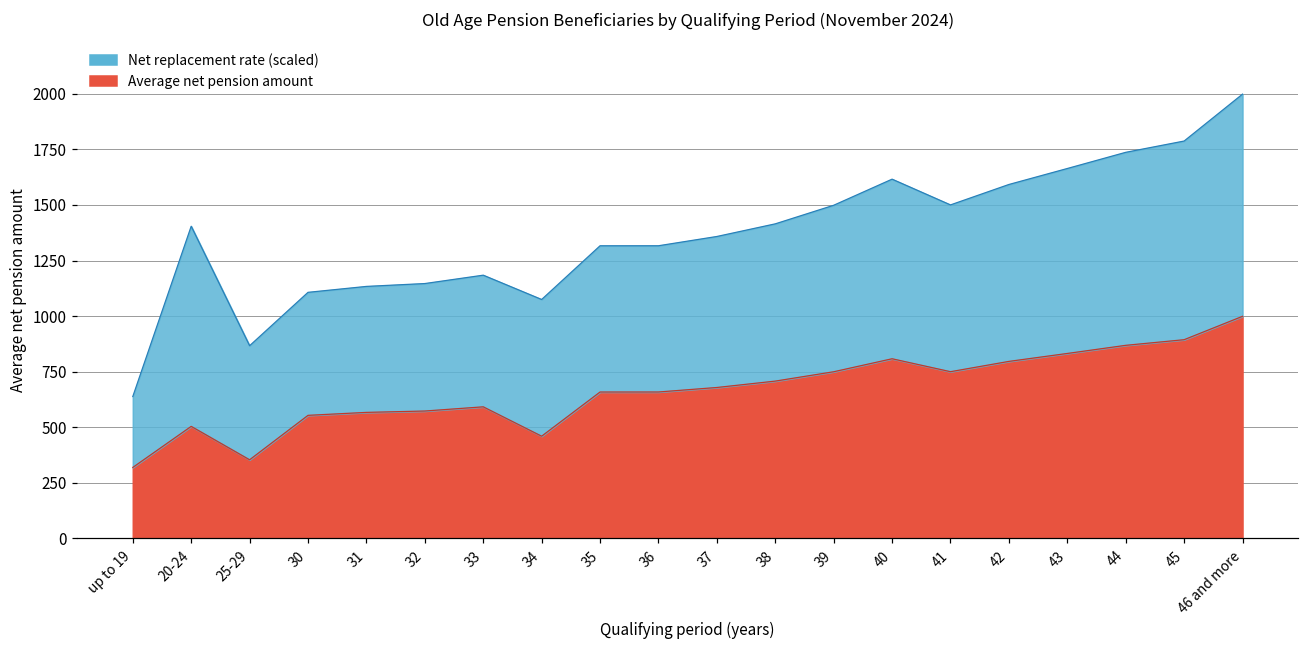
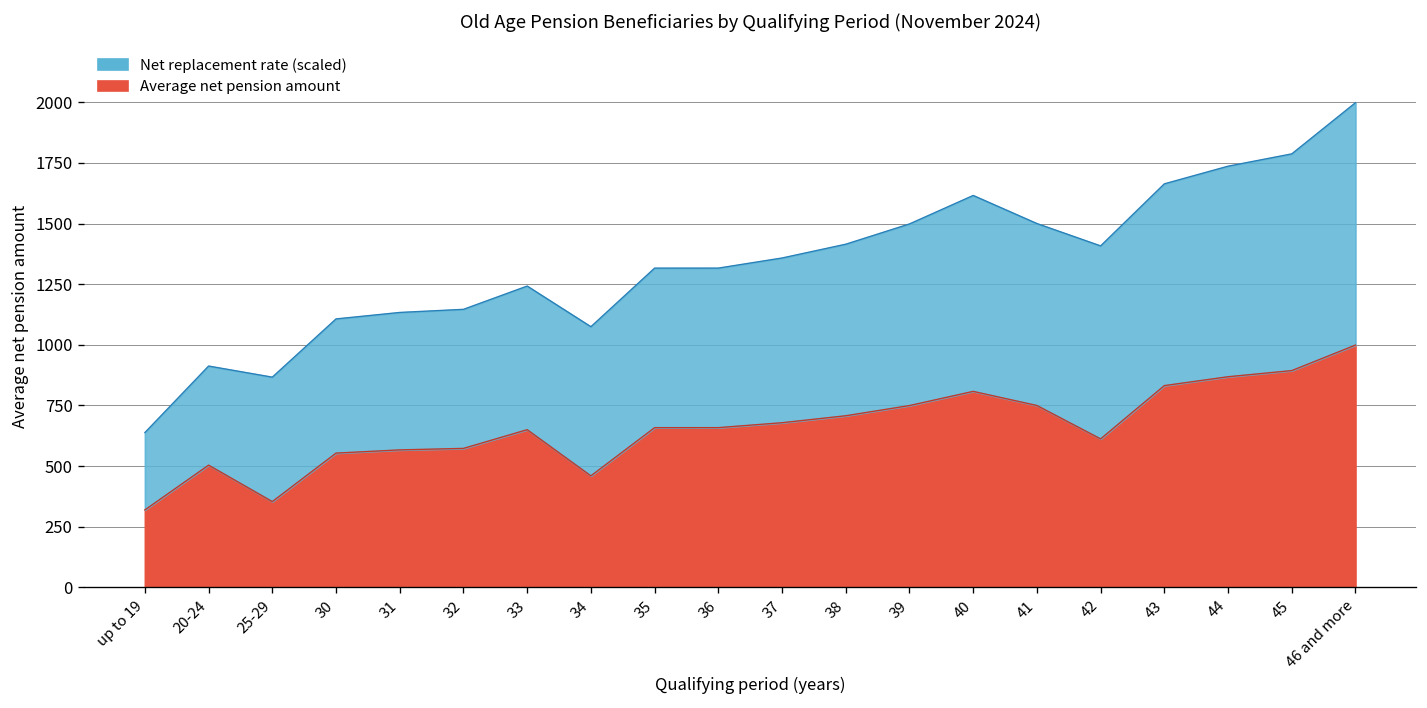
  {
    "Average net pension amount": {
      "up to 19": 320,
      "20-24": 500,
      "25-29": 350,
      "30": 550,
      "31": 570,
      "32": 570,
-     "33": 590,
+     "33": 650,
      "34": 460,
      "35": 660,
      "36": 660,
      "37": 680,
      "38": 710,
      "39": 750,
      "40": 810,
      "41": 750,
-     "42": 800,
+     "42": 610,
      "43": 830,
      "44": 870,
      "45": 890,
      "46 and more": 1000
    },
    "Net replacement rate (scaled)": {
      "up to 19": 320,
-     "20-24": 900,
+     "20-24": 410,
      "25-29": 510,
      "30": 550,
      "31": 570,
      "32": 570,
      "33": 590,
      "34": 620,
      "35": 660,
      "36": 660,
      "37": 680,
      "38": 710,
      "39": 750,
      "40": 810,
      "41": 750,
      "42": 800,
      "43": 830,
      "44": 870,
      "45": 890,
      "46 and more": 1000
    }
  }
